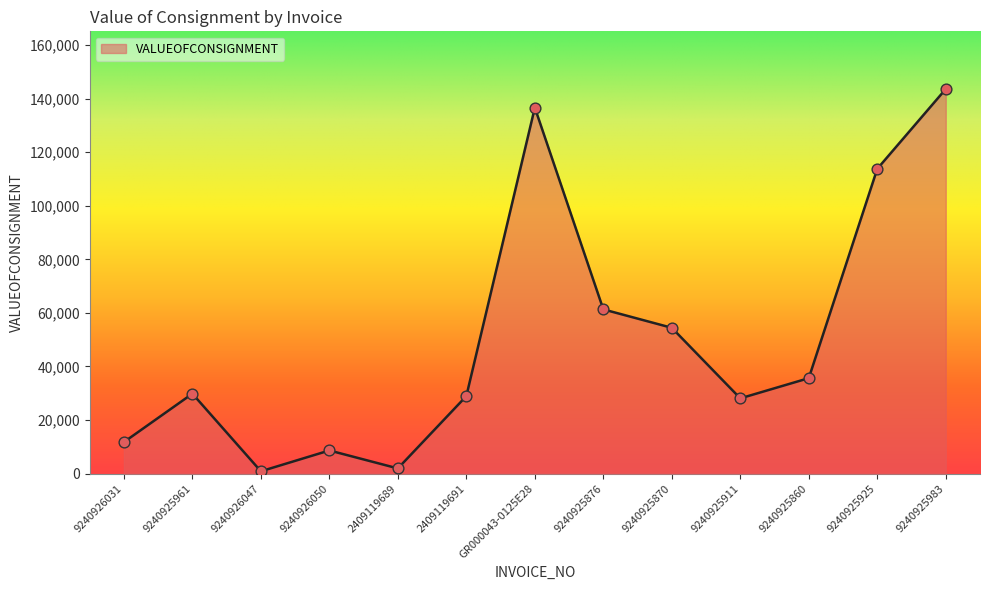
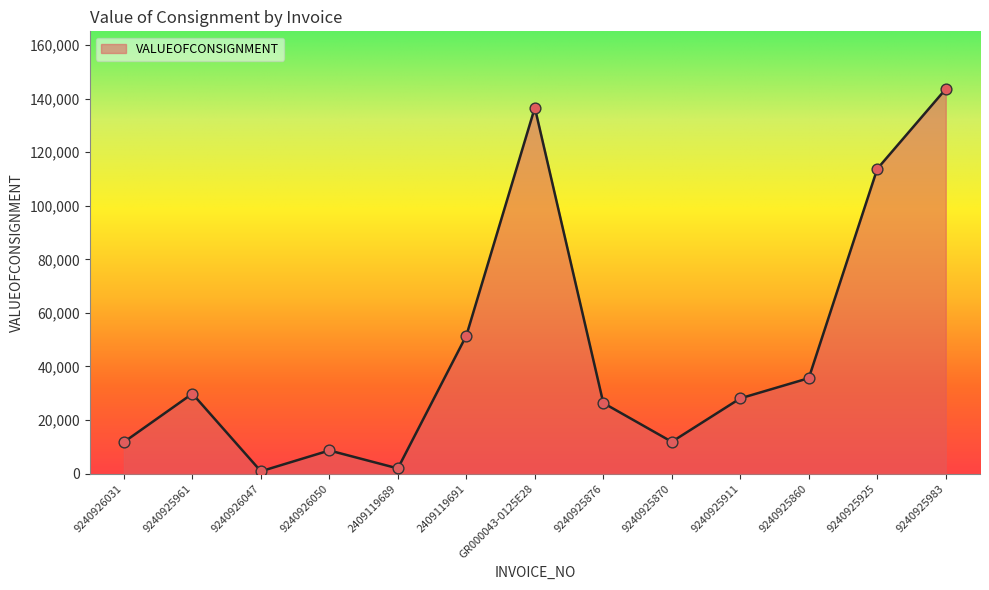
  {
    "9240926031": "12,000",
    "9240925961": "30,000",
    "9240926047": "1,000",
    "9240926050": "9,000",
    "2409119689": "2,000",
-   "2409119691": "29,000",
+   "2409119691": "52,000",
    "GR000043-0125E28": "137,000",
-   "9240925876": "61,000",
-   "9240925870": "54,000",
+   "9240925876": "26,000",
+   "9240925870": "12,000",
    "9240925911": "28,000",
    "9240925860": "36,000",
    "9240925925": "114,000",
    "9240925983": "144,000"
  }
